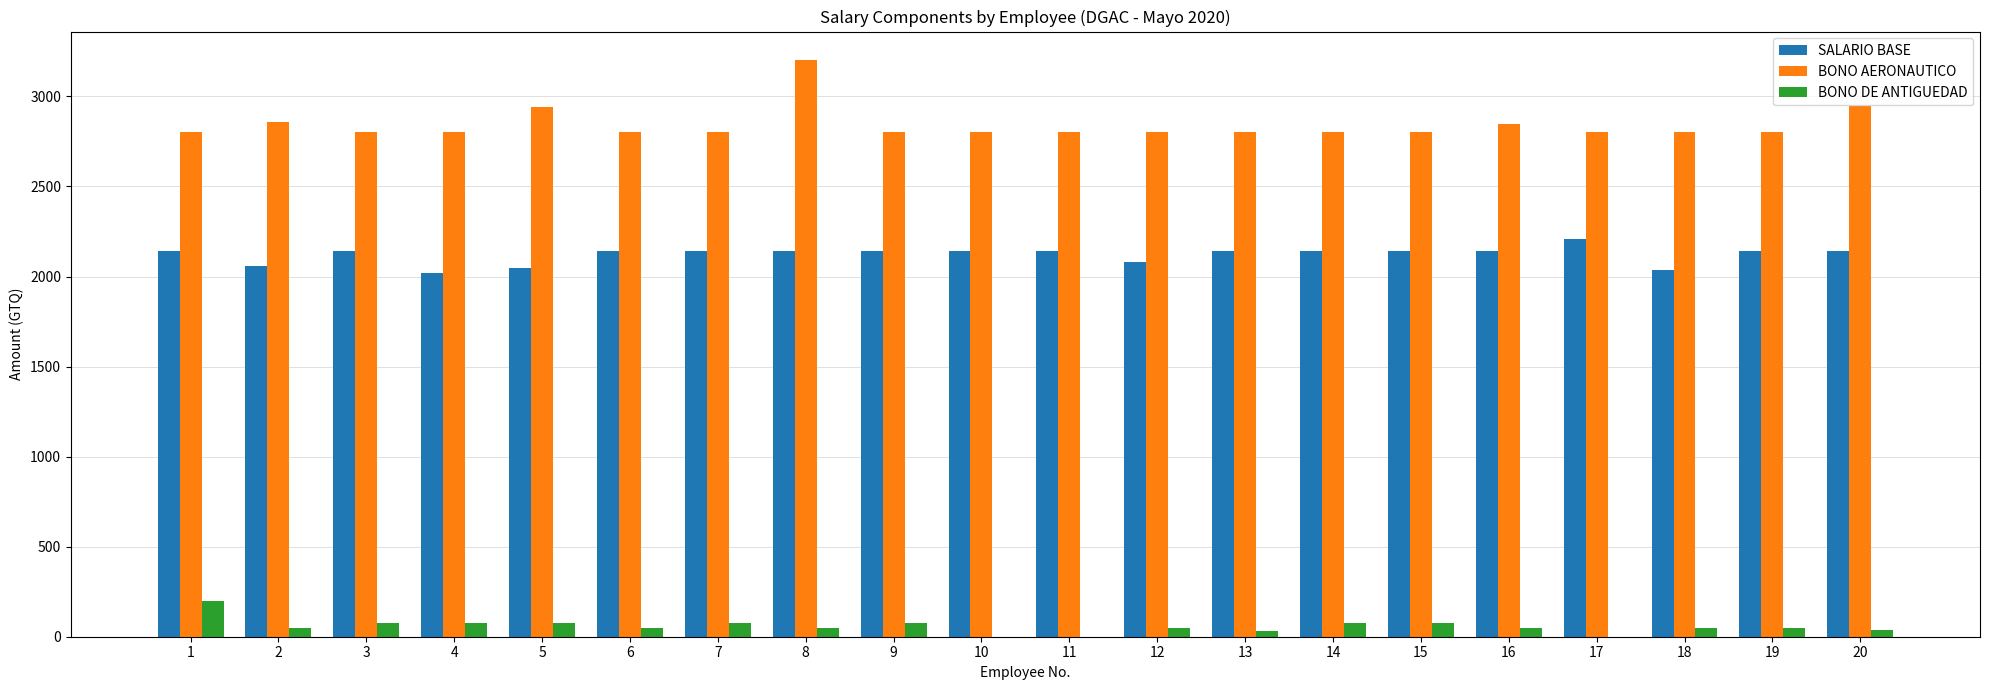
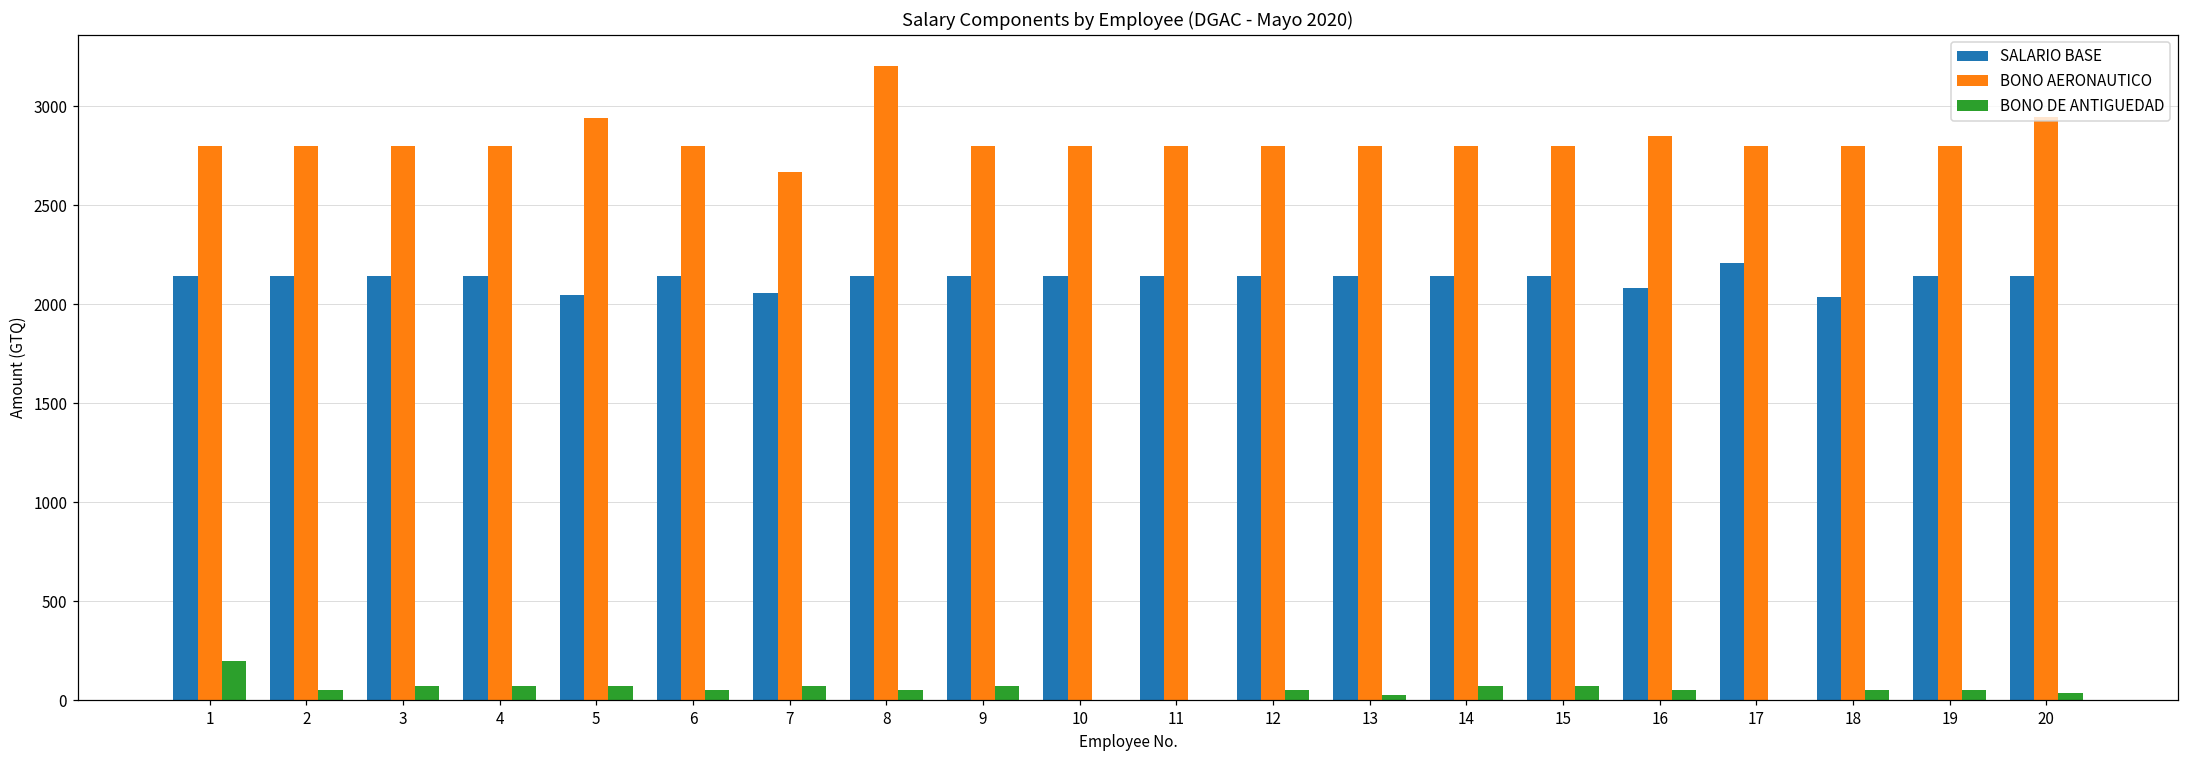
  {
    "SALARIO BASE": {
      "1": 2140,
-     "2": 2060,
+     "2": 2140,
      "3": 2140,
-     "4": 2020,
+     "4": 2140,
      "5": 2050,
      "6": 2140,
-     "7": 2140,
+     "7": 2050,
      "8": 2140,
      "9": 2140,
      "10": 2140,
      "11": 2140,
-     "12": 2080,
+     "12": 2140,
      "13": 2140,
      "14": 2140,
      "15": 2140,
-     "16": 2140,
+     "16": 2080,
      "17": 2210,
      "18": 2040,
      "19": 2140,
      "20": 2140
    },
    "BONO AERONAUTICO": {
      "1": 2800,
-     "2": 2860,
+     "2": 2800,
      "3": 2800,
      "4": 2800,
      "5": 2940,
      "6": 2800,
-     "7": 2800,
+     "7": 2670,
      "8": 3200,
      "9": 2800,
      "10": 2800,
      "11": 2800,
      "12": 2800,
      "13": 2800,
      "14": 2800,
      "15": 2800,
      "16": 2850,
      "17": 2800,
      "18": 2800,
      "19": 2800,
      "20": 2950
    },
    "BONO DE ANTIGUEDAD": {
      "1": 200,
      "2": 50,
      "3": 80,
      "4": 80,
      "5": 80,
      "6": 50,
      "7": 80,
      "8": 50,
      "9": 80,
      "10": 0,
      "11": 0,
      "12": 50,
      "13": 30,
      "14": 80,
      "15": 80,
      "16": 50,
      "17": 0,
      "18": 50,
      "19": 50,
      "20": 40
    }
  }
